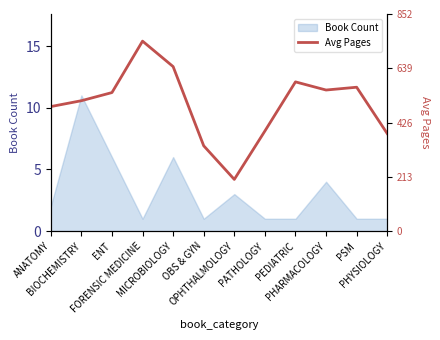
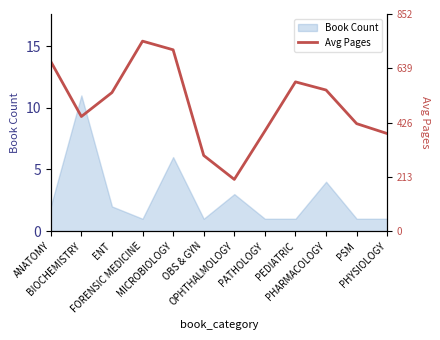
  {
    "Book Count": {
      "ANATOMY": 2,
      "BIOCHEMISTRY": 11,
-     "ENT": 6,
+     "ENT": 2,
      "FORENSIC MEDICINE": 1,
      "MICROBIOLOGY": 6,
      "OBS & GYN": 1,
      "OPHTHALMOLOGY": 3,
      "PATHOLOGY": 1,
      "PEDIATRIC": 1,
      "PHARMACOLOGY": 4,
      "PSM": 1,
      "PHYSIOLOGY": 1
    },
    "Avg Pages": {
-     "ANATOMY": 490,
-     "BIOCHEMISTRY": 510,
+     "ANATOMY": 670,
+     "BIOCHEMISTRY": 450,
      "ENT": 540,
      "FORENSIC MEDICINE": 750,
-     "MICROBIOLOGY": 650,
-     "OBS & GYN": 330,
+     "MICROBIOLOGY": 710,
+     "OBS & GYN": 300,
      "OPHTHALMOLOGY": 200,
      "PATHOLOGY": 390,
      "PEDIATRIC": 590,
      "PHARMACOLOGY": 550,
-     "PSM": 560,
+     "PSM": 420,
      "PHYSIOLOGY": 380
    }
  }
